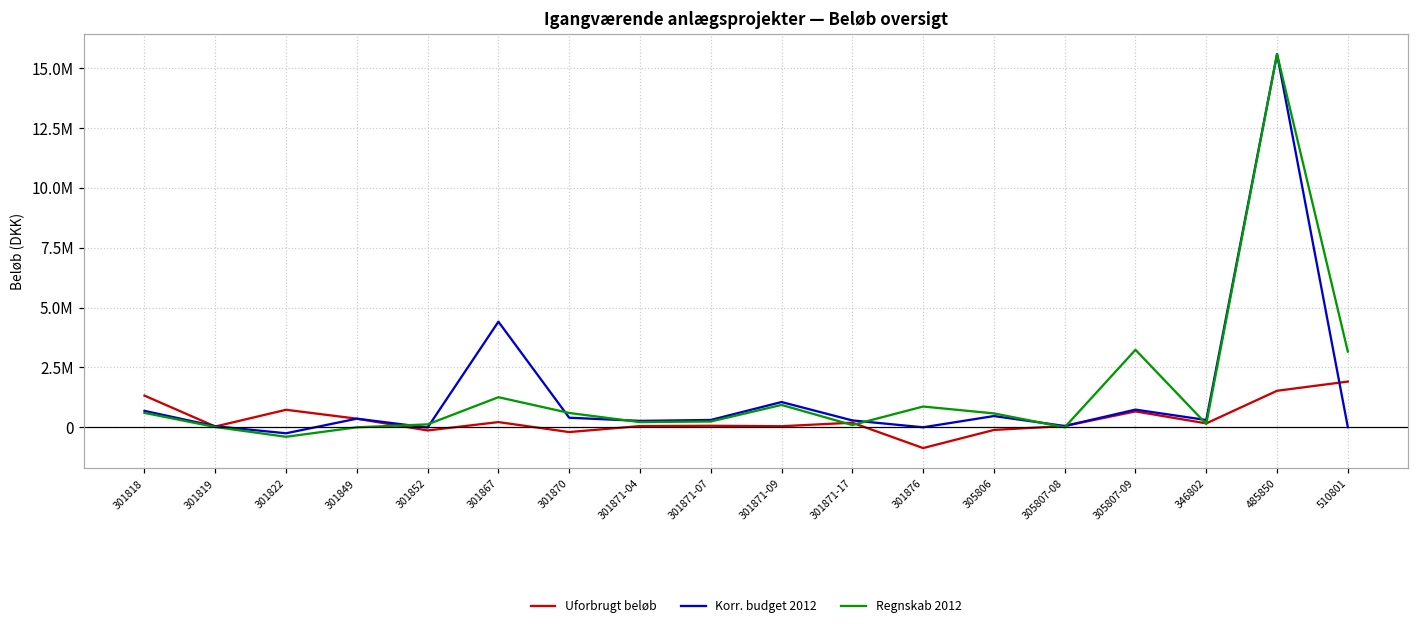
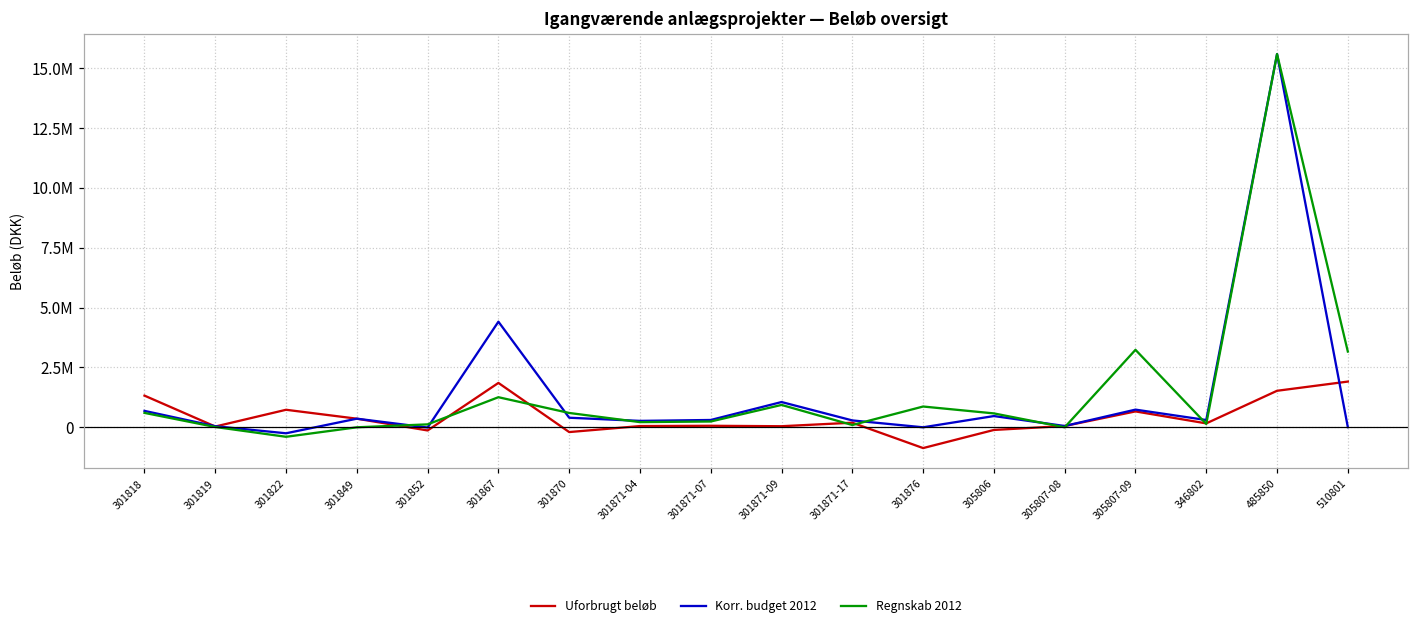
  {
    "Uforbrugt beløb": {
      "301818": 1300000,
      "301822": 700000,
      "301852": -100000,
-     "301867": 200000,
+     "301867": 1900000,
      "301870": -200000,
      "301871-04": 100000,
      "301871-07": 100000,
      "301871-09": 0,
      "301876": -900000,
      "305806": -100000,
      "485850": 1500000,
      "510801": 1900000
    },
    "Korr. budget 2012": {
      "301822": -300000,
      "301852": 0,
      "301867": 4400000,
      "301870": 400000,
      "301871-09": 1100000,
      "301876": 0,
      "346802": 300000,
      "510801": 0
    },
    "Regnskab 2012": {
      "301822": -400000,
      "301849": 0,
      "301852": 100000,
      "301867": 1300000,
      "301870": 600000,
      "301871-09": 900000,
      "301876": 900000,
      "305807-09": 3200000,
      "510801": 3200000
    }
  }
